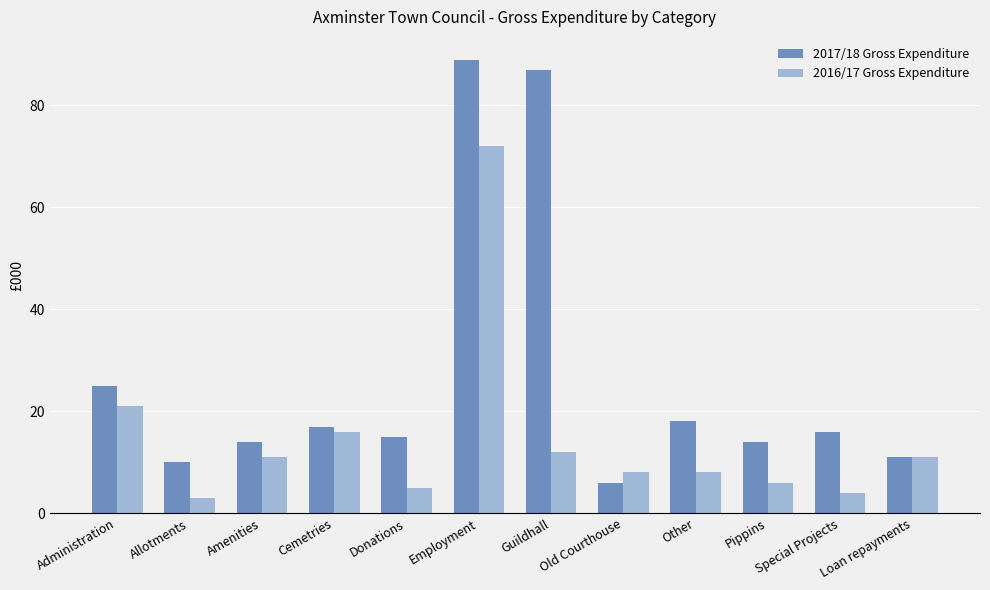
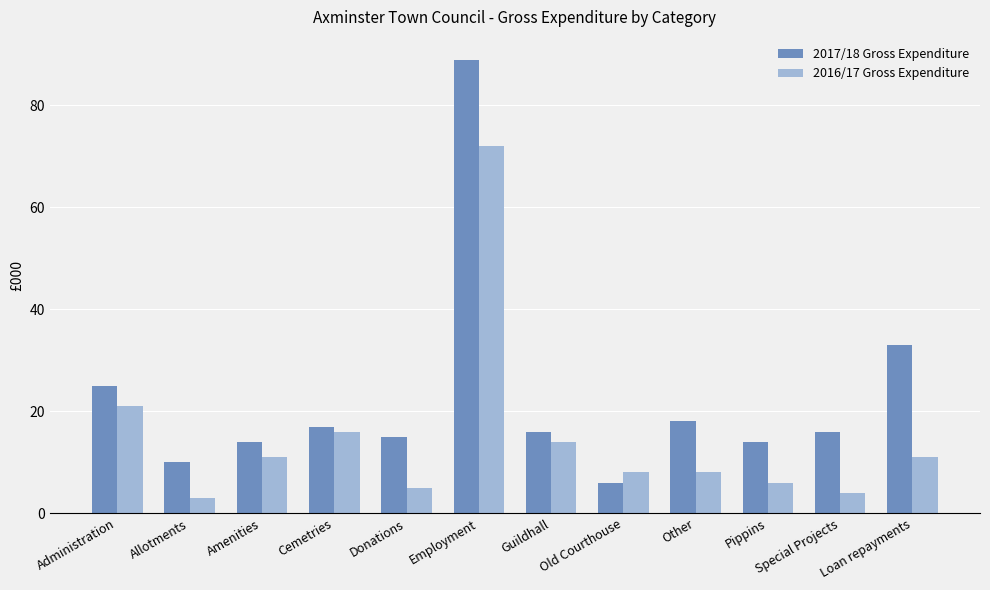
  {
    "2017/18 Gross Expenditure": {
      "Administration": 25,
      "Allotments": 10,
      "Amenities": 14,
      "Cemetries": 17,
      "Donations": 15,
      "Employment": 89,
-     "Guildhall": 87,
+     "Guildhall": 16,
      "Old Courthouse": 6,
      "Other": 18,
      "Pippins": 14,
      "Special Projects": 16,
-     "Loan repayments": 11
+     "Loan repayments": 33
    },
    "2016/17 Gross Expenditure": {
      "Administration": 21,
      "Allotments": 3,
      "Amenities": 11,
      "Cemetries": 16,
      "Donations": 5,
      "Employment": 72,
-     "Guildhall": 12,
+     "Guildhall": 14,
      "Old Courthouse": 8,
      "Other": 8,
      "Pippins": 6,
      "Special Projects": 4,
      "Loan repayments": 11
    }
  }
